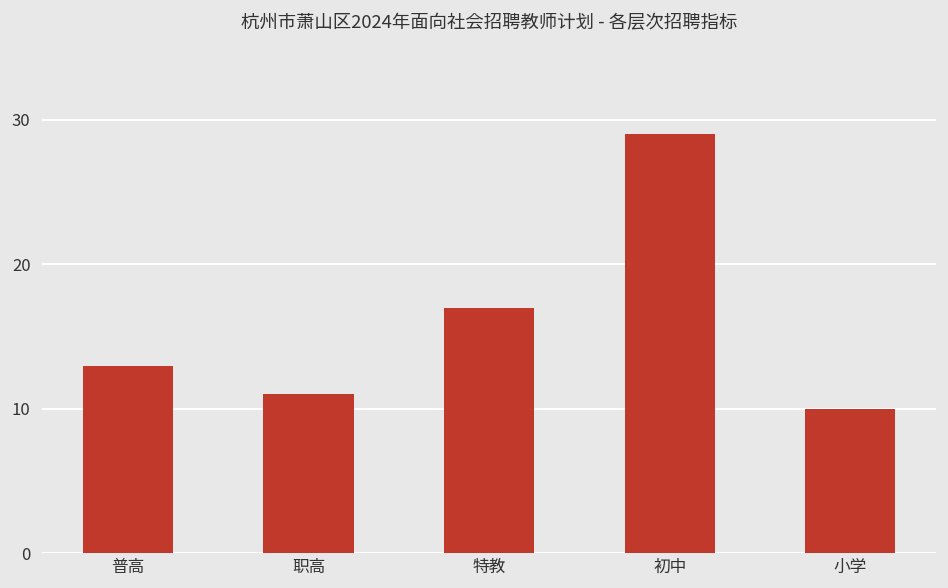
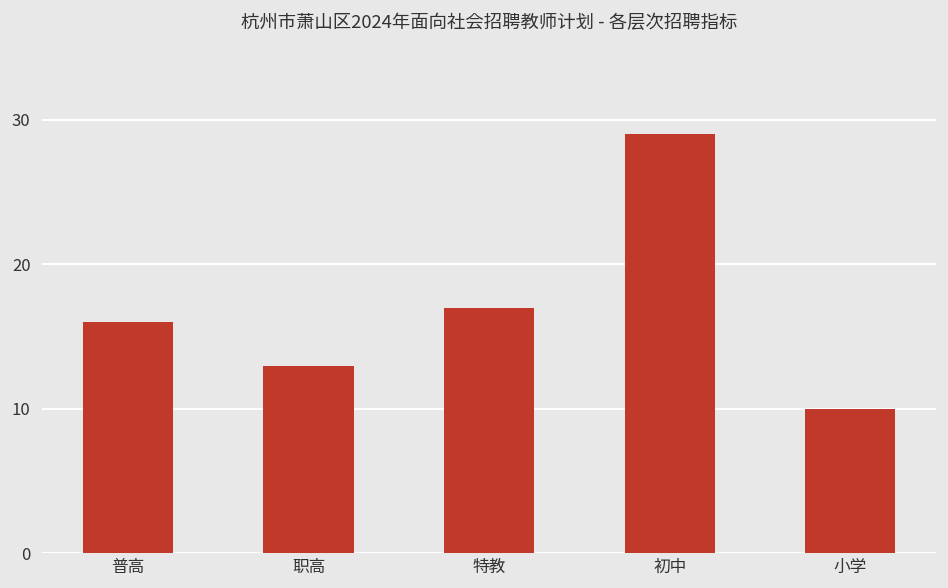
  {
-   "普高": 13,
-   "职高": 11,
+   "普高": 16,
+   "职高": 13,
    "特教": 17,
    "初中": 29,
    "小学": 10
  }
